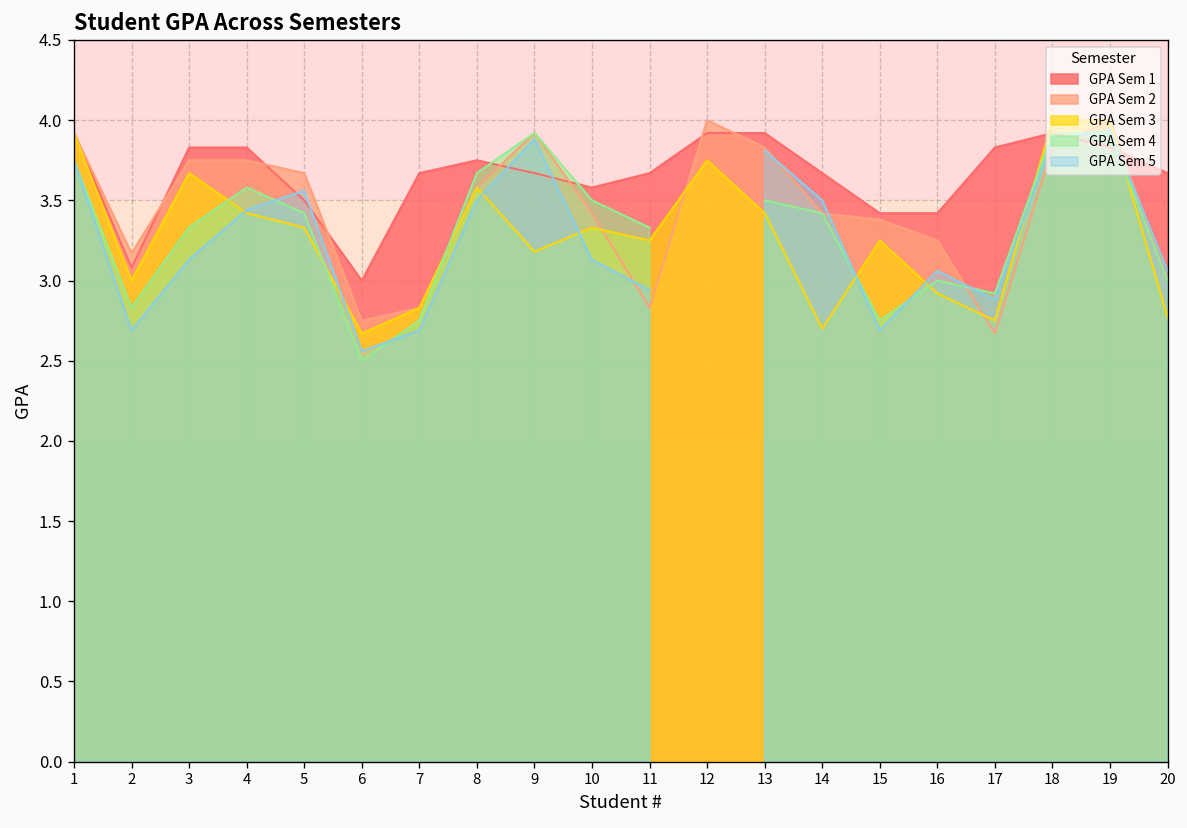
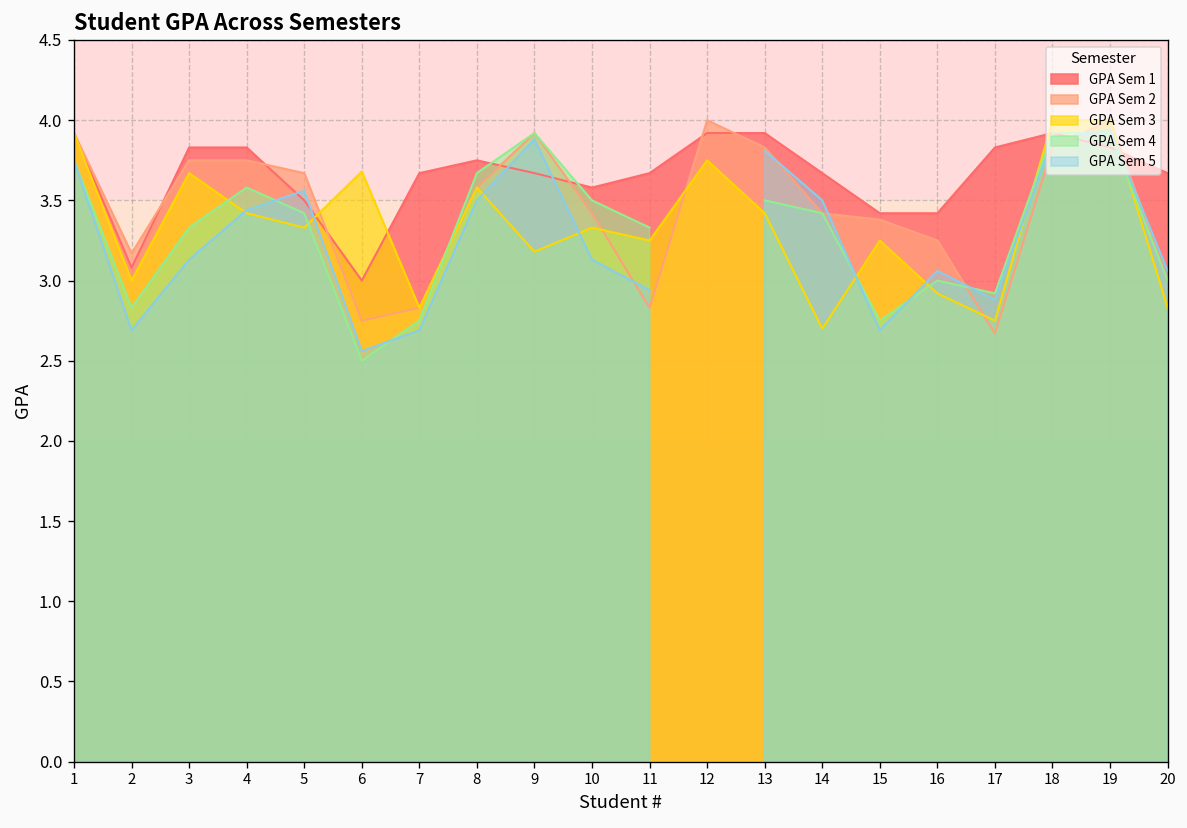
  {
    "GPA Sem 3": {
      "2": 3.00,
      "3": 3.67,
      "4": 3.42,
      "5": 3.33,
-     "6": 2.67,
+     "6": 3.68,
      "9": 3.18,
      "10": 3.33,
      "11": 3.25,
      "12": 3.75,
      "13": 3.42,
      "14": 2.70,
      "15": 3.25,
      "16": 2.92,
      "17": 2.75,
-     "20": 2.77
+     "20": 2.83
    }
  }
